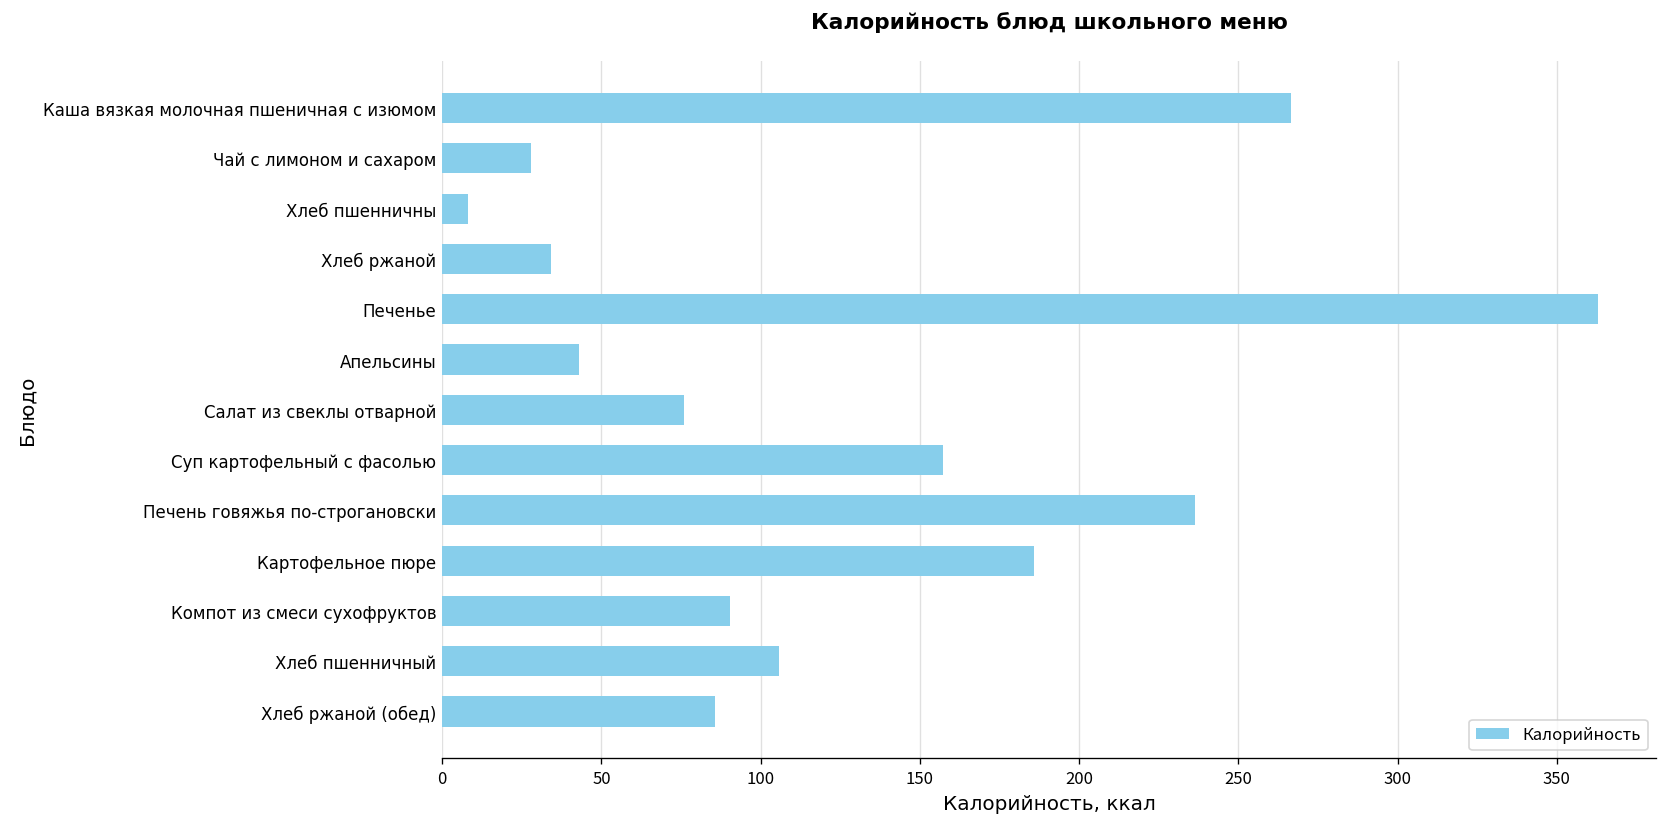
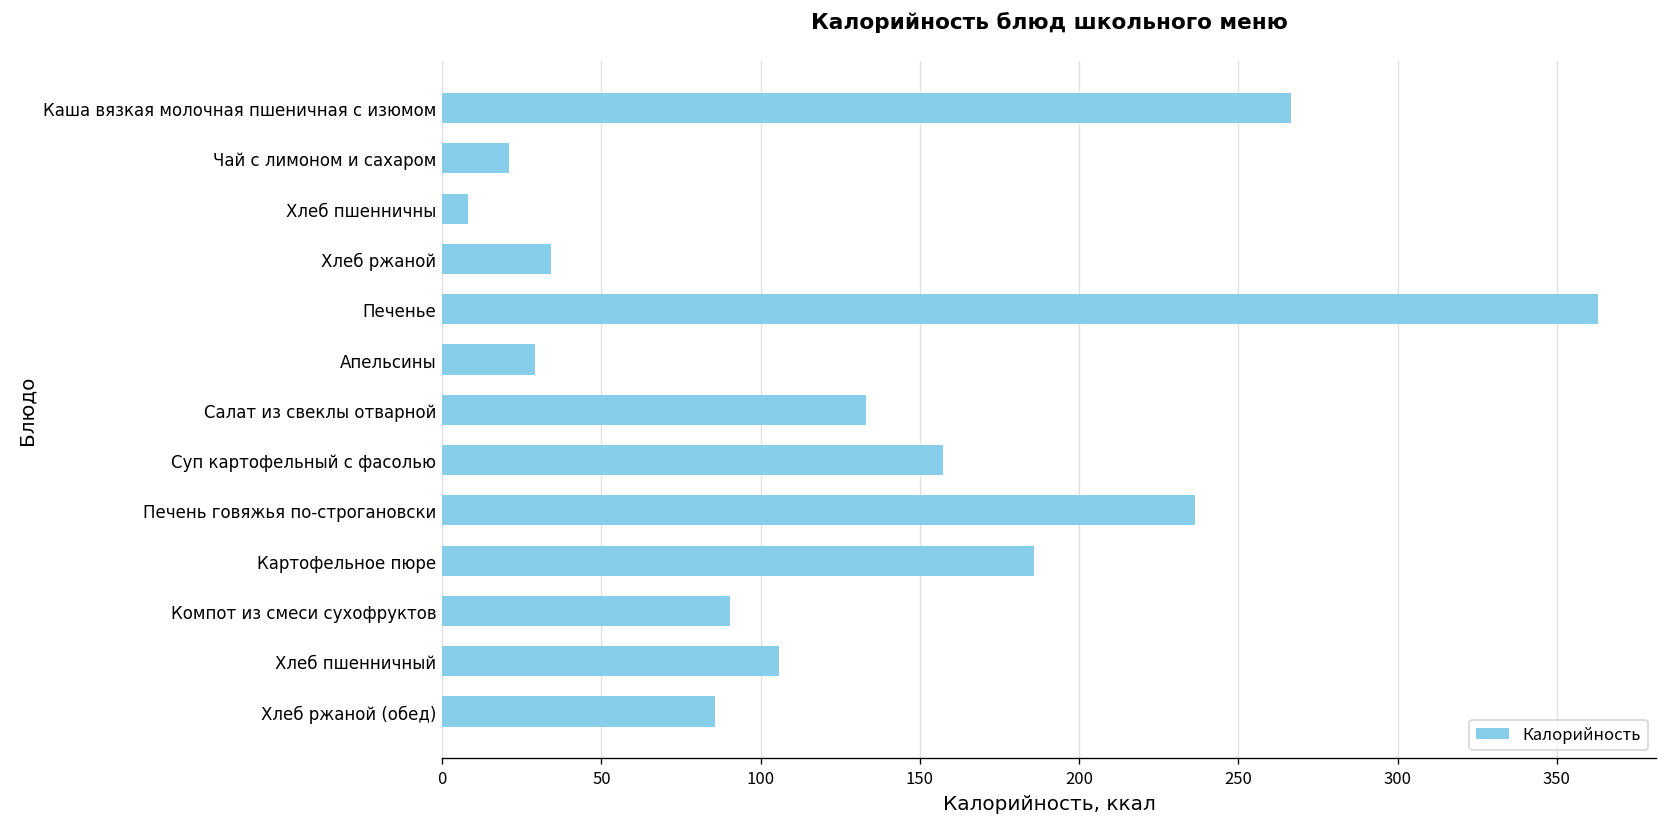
  {
    "Каша вязкая молочная пшеничная с изюмом": 266,
-   "Чай с лимоном и сахаром": 28,
+   "Чай с лимоном и сахаром": 21,
    "Хлеб пшенничны": 8,
    "Хлеб ржаной": 34,
    "Печенье": 363,
-   "Апельсины": 43,
-   "Салат из свеклы отварной": 76,
+   "Апельсины": 29,
+   "Салат из свеклы отварной": 133,
    "Суп картофельный с фасолью": 157,
    "Печень говяжья по-строгановски": 237,
    "Картофельное пюре": 186,
    "Компот из смеси сухофруктов": 90,
    "Хлеб пшенничный": 106,
    "Хлеб ржаной (обед)": 86
  }
